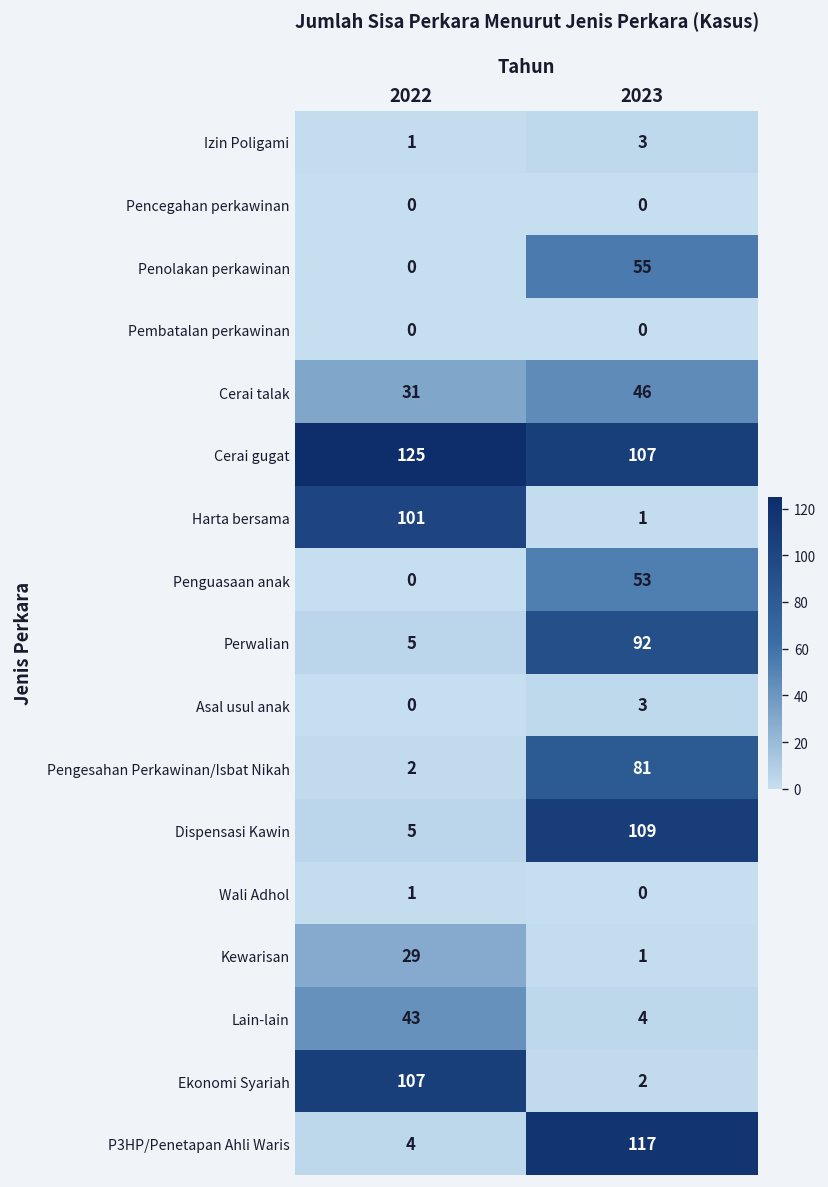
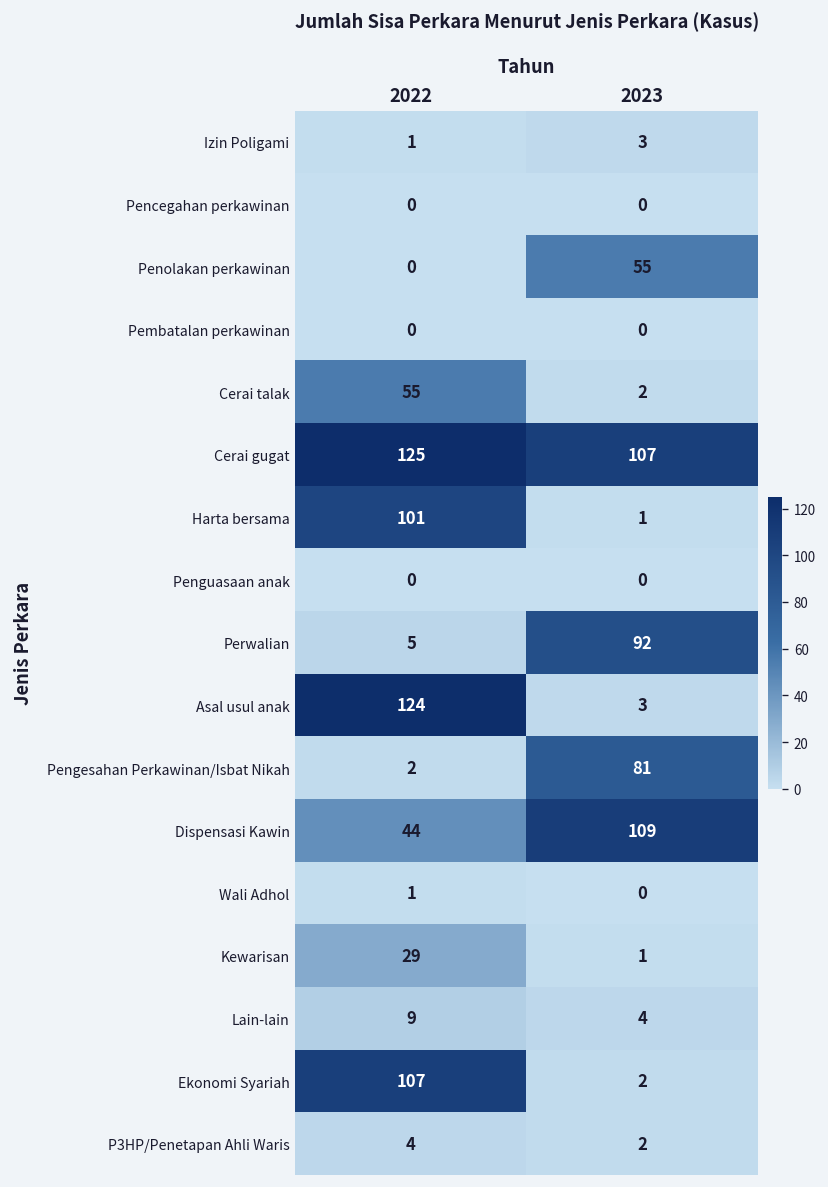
  {
    "Izin Poligami": {
      "2022": 1,
      "2023": 3
    },
    "Pencegahan perkawinan": {
      "2022": 0,
      "2023": 0
    },
    "Penolakan perkawinan": {
      "2022": 0,
      "2023": 55
    },
    "Pembatalan perkawinan": {
      "2022": 0,
      "2023": 0
    },
    "Cerai talak": {
-     "2022": 31,
-     "2023": 46
+     "2022": 55,
+     "2023": 2
    },
    "Cerai gugat": {
      "2022": 125,
      "2023": 107
    },
    "Harta bersama": {
      "2022": 101,
      "2023": 1
    },
    "Penguasaan anak": {
      "2022": 0,
-     "2023": 53
+     "2023": 0
    },
    "Perwalian": {
      "2022": 5,
      "2023": 92
    },
    "Asal usul anak": {
-     "2022": 0,
+     "2022": 124,
      "2023": 3
    },
    "Pengesahan Perkawinan/Isbat Nikah": {
      "2022": 2,
      "2023": 81
    },
    "Dispensasi Kawin": {
-     "2022": 5,
+     "2022": 44,
      "2023": 109
    },
    "Wali Adhol": {
      "2022": 1,
      "2023": 0
    },
    "Kewarisan": {
      "2022": 29,
      "2023": 1
    },
    "Lain-lain": {
-     "2022": 43,
+     "2022": 9,
      "2023": 4
    },
    "Ekonomi Syariah": {
      "2022": 107,
      "2023": 2
    },
    "P3HP/Penetapan Ahli Waris": {
      "2022": 4,
-     "2023": 117
+     "2023": 2
    }
  }
